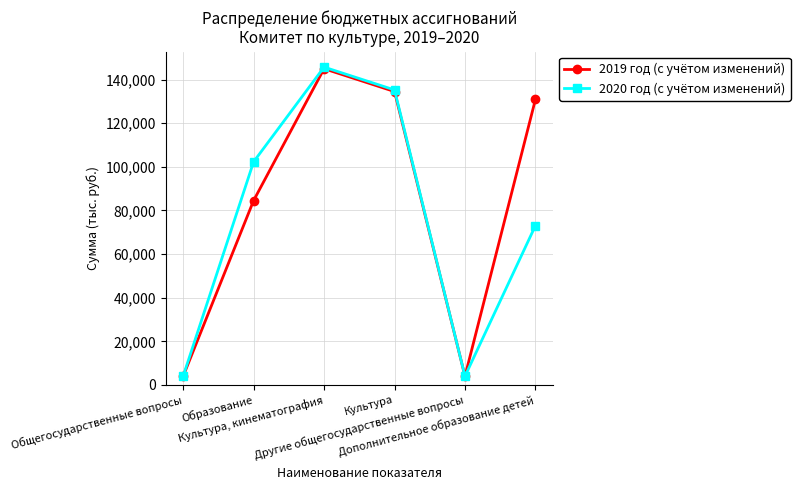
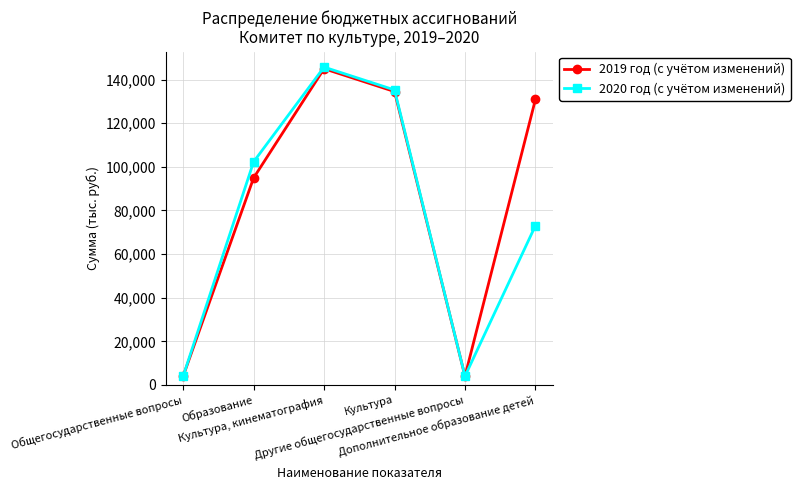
  {
    "2019 год (с учётом изменений)": {
-     "Образование": "85,000",
+     "Образование": "95,000",
      "Дополнительное образование детей": "131,000"
    },
    "2020 год (с учётом изменений)": {
      "Образование": "102,000",
      "Дополнительное образование детей": "73,000"
    }
  }
